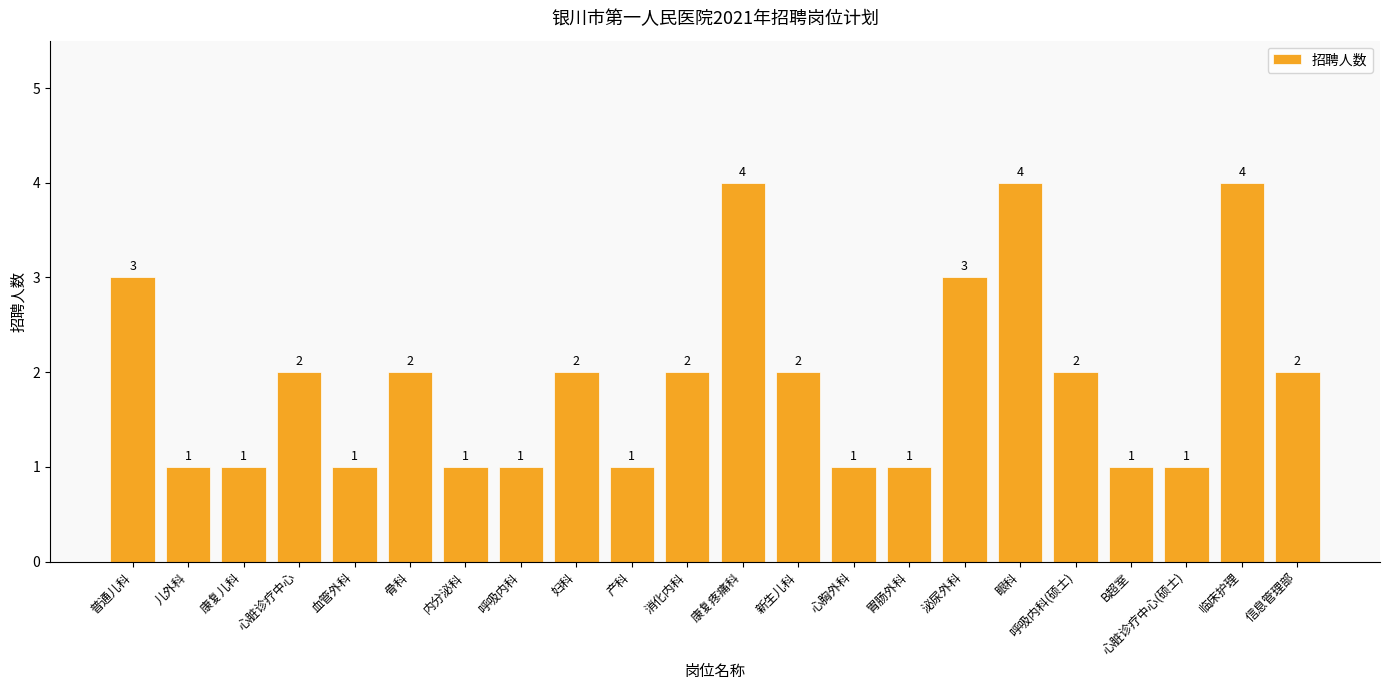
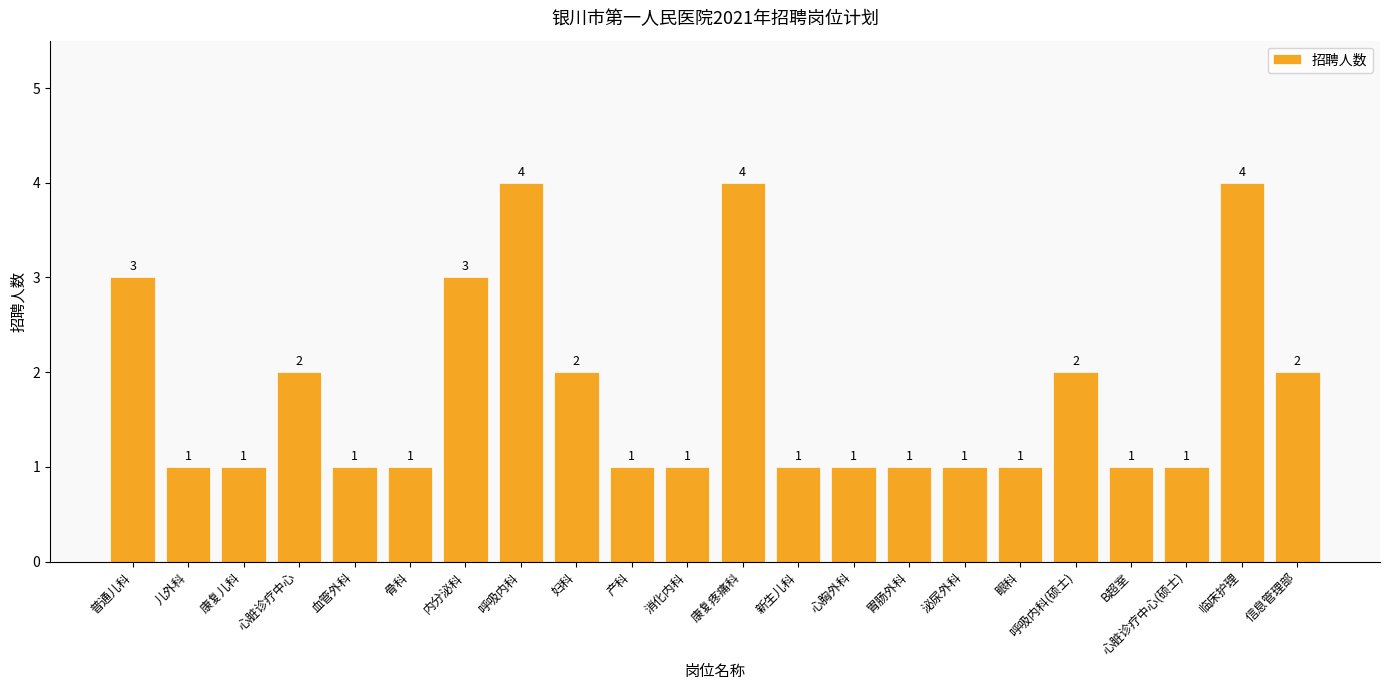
  {
    "普通儿科": 3,
    "儿外科": 1,
    "康复儿科": 1,
    "心脏诊疗中心": 2,
    "血管外科": 1,
-   "骨科": 2,
-   "内分泌科": 1,
-   "呼吸内科": 1,
+   "骨科": 1,
+   "内分泌科": 3,
+   "呼吸内科": 4,
    "妇科": 2,
    "产科": 1,
-   "消化内科": 2,
+   "消化内科": 1,
    "康复疼痛科": 4,
-   "新生儿科": 2,
+   "新生儿科": 1,
    "心胸外科": 1,
    "胃肠外科": 1,
-   "泌尿外科": 3,
-   "眼科": 4,
+   "泌尿外科": 1,
+   "眼科": 1,
    "呼吸内科(硕士)": 2,
    "B超室": 1,
    "心脏诊疗中心(硕士)": 1,
    "临床护理": 4,
    "信息管理部": 2
  }
